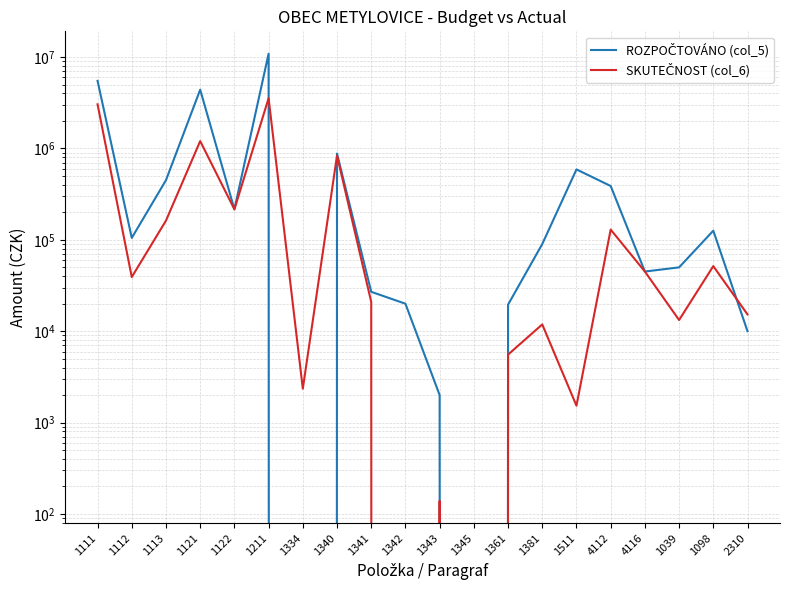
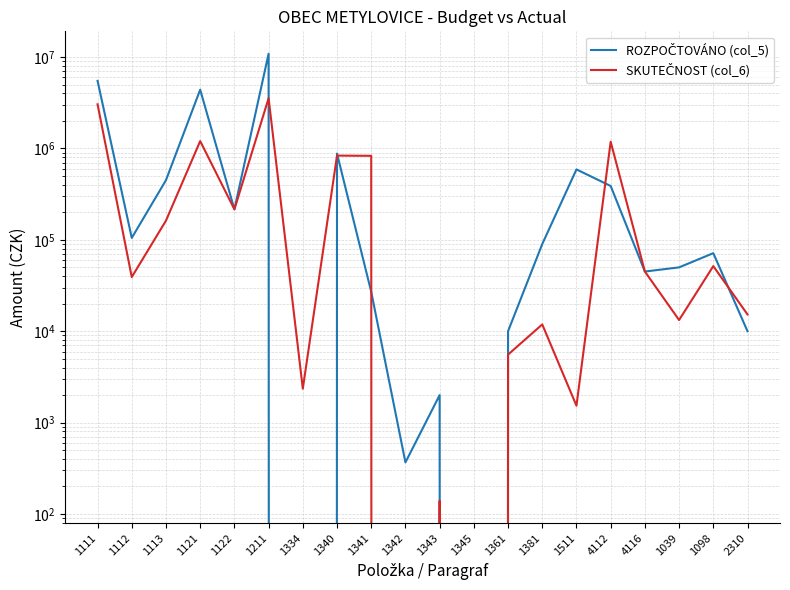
  {
    "ROZPOČTOVÁNO (col_5)": {
      "1111": 6000000,
      "1112": 110000,
      "1113": 500000,
      "1121": 4000000,
      "1211": 11000000,
      "1341": 27000,
-     "1342": 20000,
+     "1342": 370,
      "1343": 2000,
-     "1361": 20000,
+     "1361": 10000,
      "1381": 90000,
      "1511": 600000,
      "4112": 390000,
      "1039": 50000,
-     "1098": 130000,
+     "1098": 70000,
      "2310": 10000
    },
    "SKUTEČNOST (col_6)": {
      "1111": 3000000,
      "1112": 39000,
      "1113": 160000,
      "1121": 1200000,
      "1211": 3500000,
      "1334": 2400,
-     "1341": 21000,
+     "1341": 800000,
      "1343": 140,
      "1361": 6000,
      "1381": 12000,
      "1511": 1500,
-     "4112": 130000,
+     "4112": 1200000,
      "1039": 13000,
      "1098": 50000,
      "2310": 15000
    }
  }
